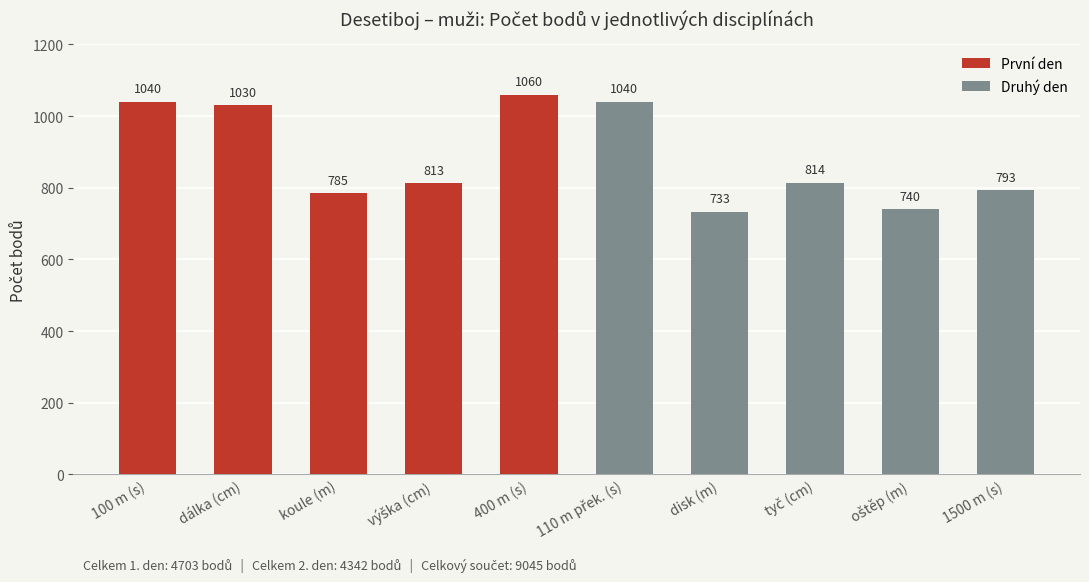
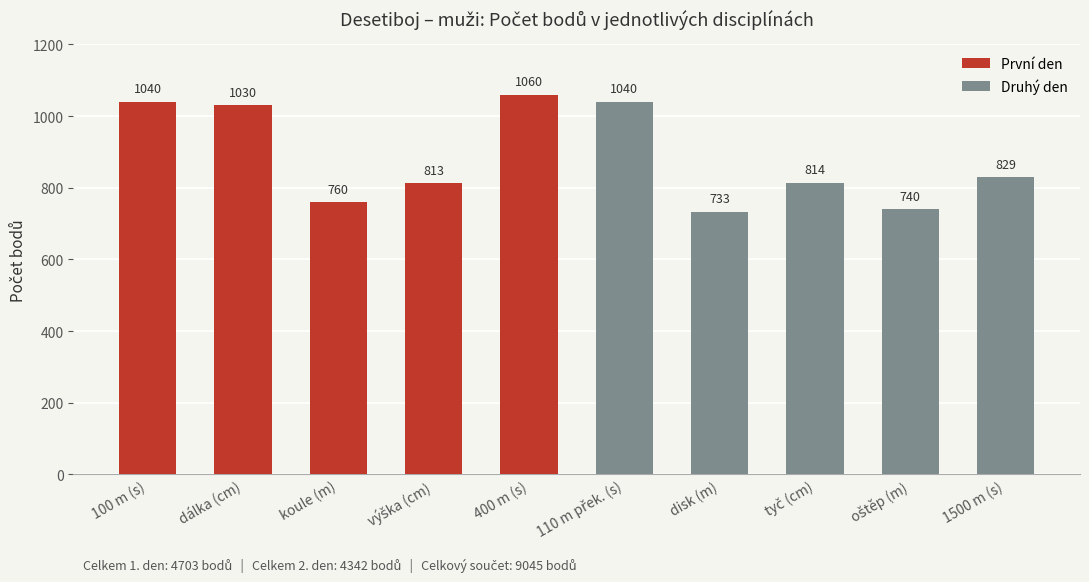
  {
    "První den": {
      "100 m (s)": 1040,
      "dálka (cm)": 1030,
-     "koule (m)": 785,
+     "koule (m)": 760,
      "výška (cm)": 813,
      "400 m (s)": 1060
    },
    "Druhý den": {
      "110 m přek. (s)": 1040,
      "disk (m)": 733,
      "tyč (cm)": 814,
      "oštěp (m)": 740,
-     "1500 m (s)": 793
+     "1500 m (s)": 829
    }
  }
